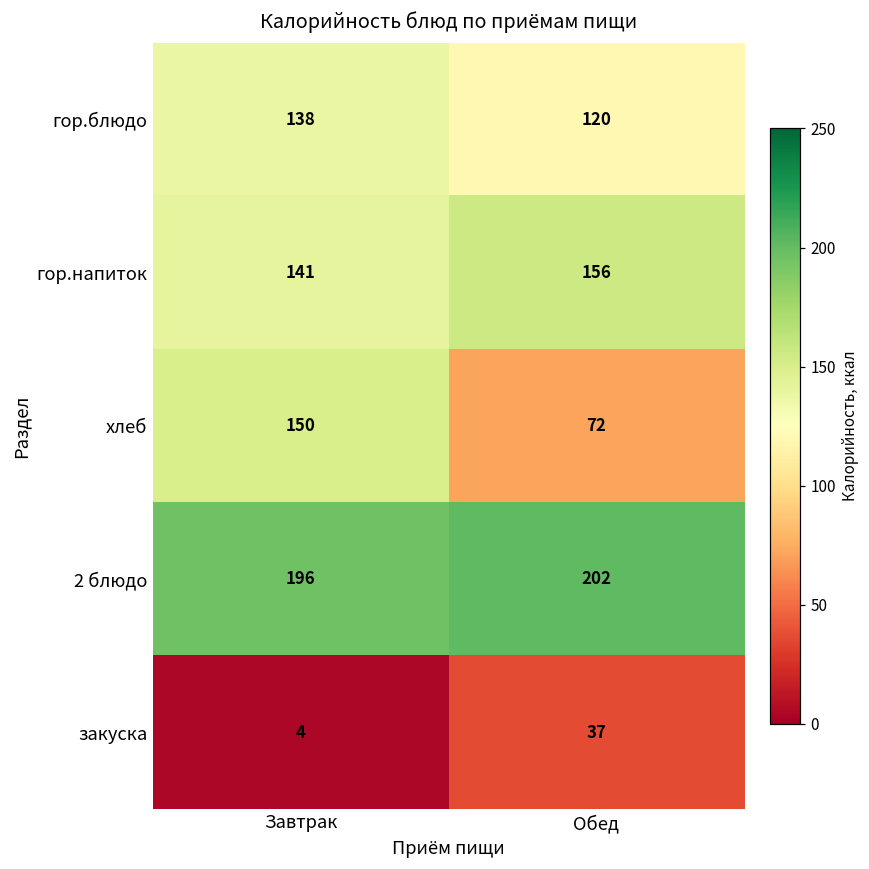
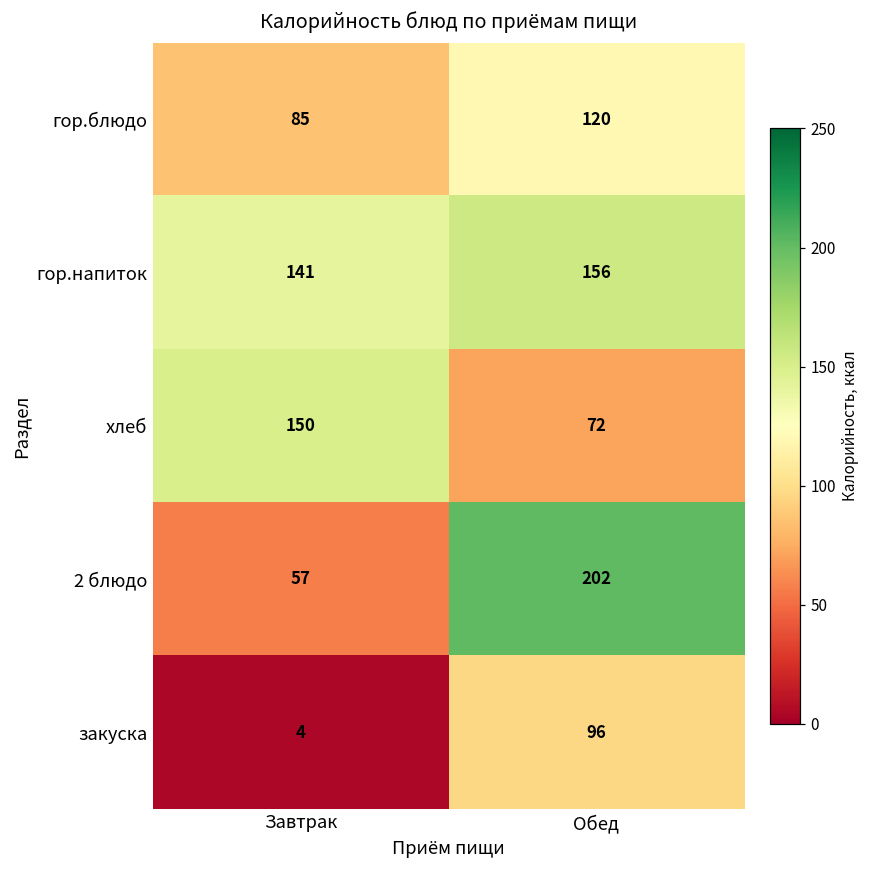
  {
    "гор.блюдо": {
-     "Завтрак": 138,
+     "Завтрак": 85,
      "Обед": 120
    },
    "гор.напиток": {
      "Завтрак": 141,
      "Обед": 156
    },
    "хлеб": {
      "Завтрак": 150,
      "Обед": 72
    },
    "2 блюдо": {
-     "Завтрак": 196,
+     "Завтрак": 57,
      "Обед": 202
    },
    "закуска": {
      "Завтрак": 4,
-     "Обед": 37
+     "Обед": 96
    }
  }
